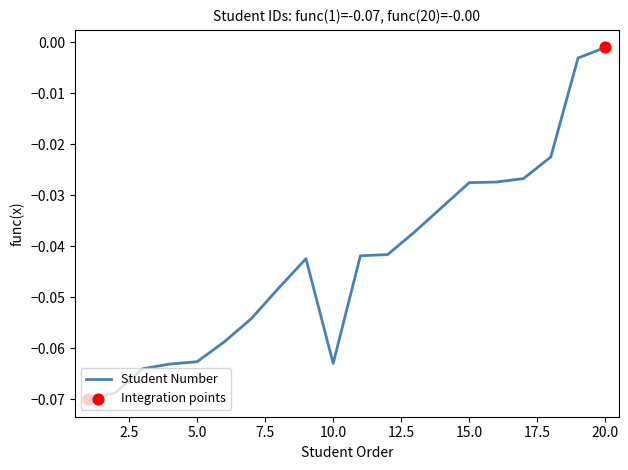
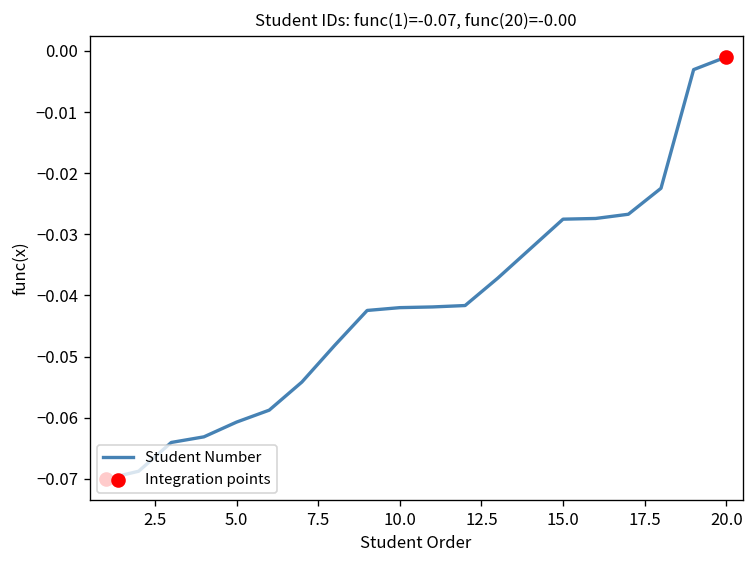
  {
    "Student Number": {
-     "5.0": -0.063,
-     "10.0": -0.063,
+     "5.0": -0.061,
+     "10.0": -0.042,
      "15.0": -0.028
    }
  }
